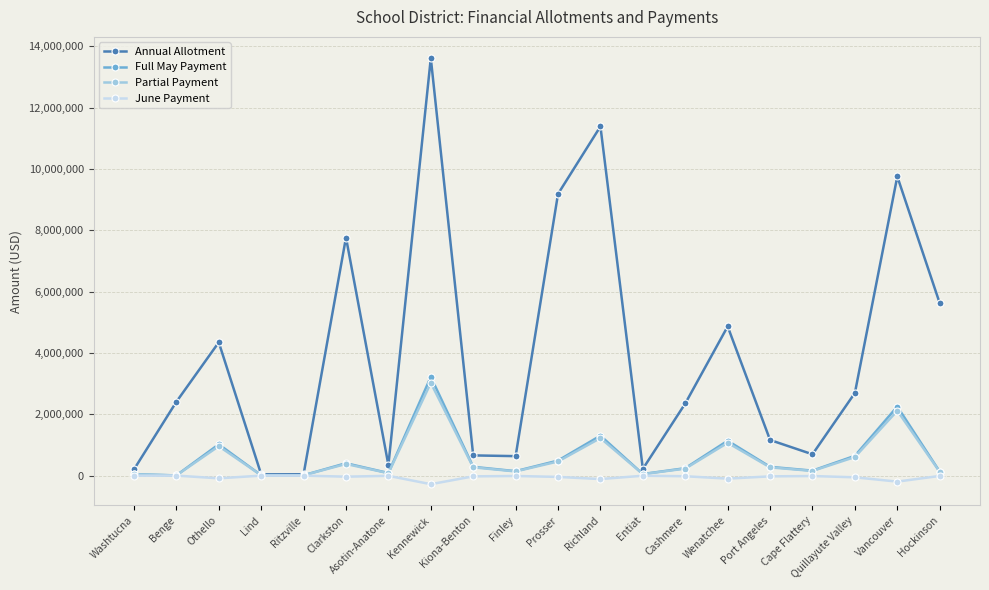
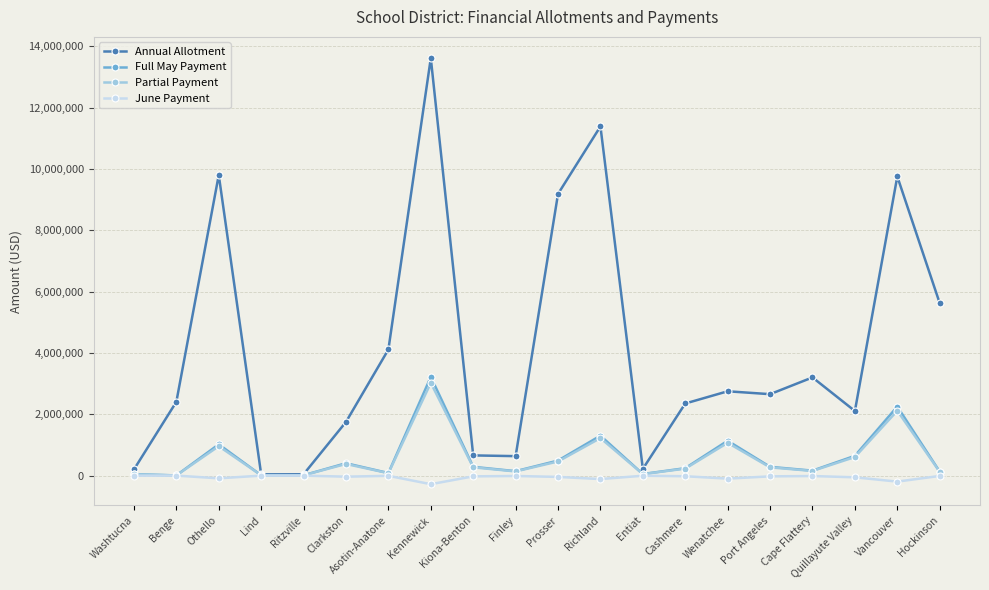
  {
    "Annual Allotment": {
      "Washtucna": "200,000",
      "Benge": "2,400,000",
-     "Othello": "4,300,000",
-     "Clarkston": "7,800,000",
-     "Asotin-Anatone": "300,000",
+     "Othello": "9,800,000",
+     "Clarkston": "1,800,000",
+     "Asotin-Anatone": "4,100,000",
      "Kennewick": "13,600,000",
      "Kiona-Benton": "700,000",
      "Finley": "600,000",
      "Prosser": "9,200,000",
      "Richland": "11,400,000",
      "Entiat": "200,000",
      "Cashmere": "2,400,000",
-     "Wenatchee": "4,900,000",
-     "Port Angeles": "1,200,000",
-     "Cape Flattery": "700,000",
-     "Quillayute Valley": "2,700,000",
+     "Wenatchee": "2,800,000",
+     "Port Angeles": "2,700,000",
+     "Cape Flattery": "3,200,000",
+     "Quillayute Valley": "2,100,000",
      "Vancouver": "9,800,000",
      "Hockinson": "5,600,000"
    }
  }
